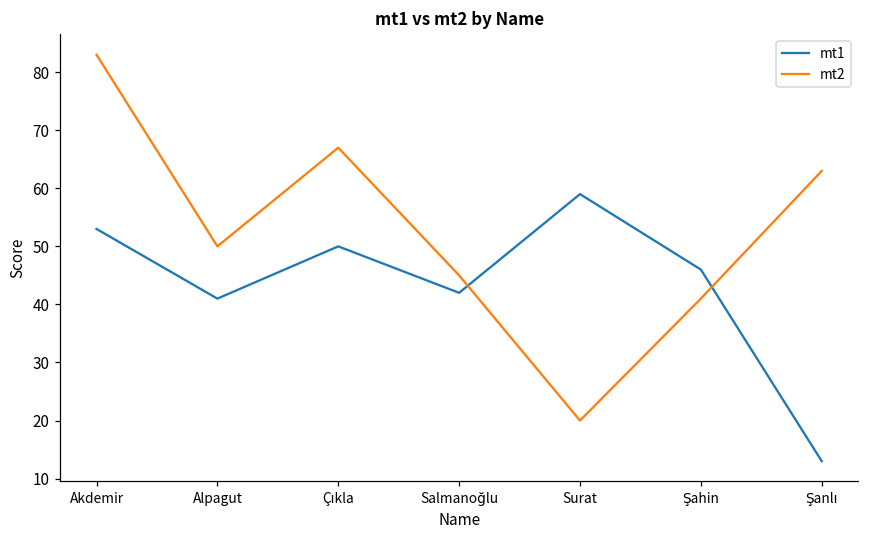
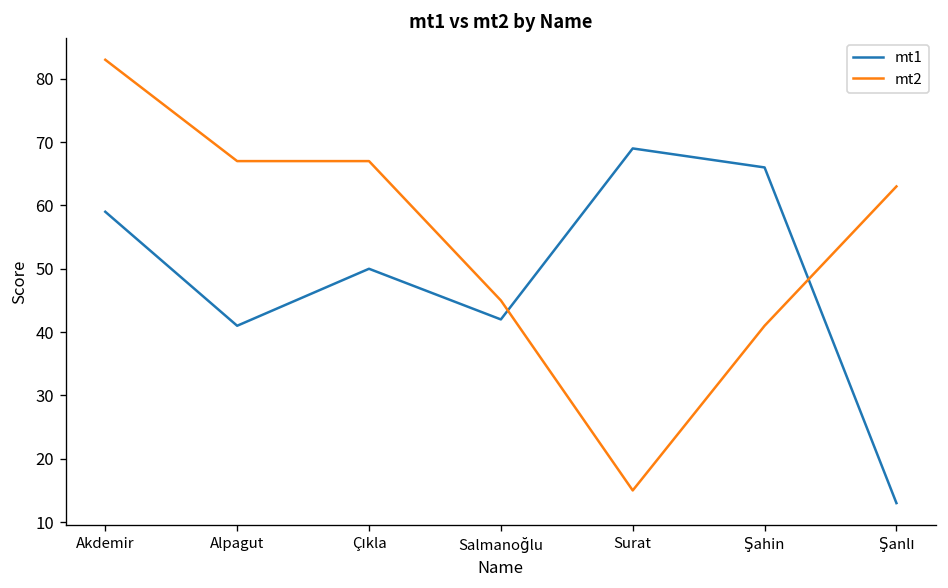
  {
    "mt1": {
-     "Akdemir": 53,
+     "Akdemir": 59,
      "Alpagut": 41,
      "Çıkla": 50,
      "Salmanoğlu": 42,
-     "Surat": 59,
-     "Şahin": 46,
+     "Surat": 69,
+     "Şahin": 66,
      "Şanlı": 13
    },
    "mt2": {
      "Akdemir": 83,
-     "Alpagut": 50,
+     "Alpagut": 67,
      "Çıkla": 67,
      "Salmanoğlu": 45,
-     "Surat": 20,
+     "Surat": 15,
      "Şahin": 41,
      "Şanlı": 63
    }
  }
